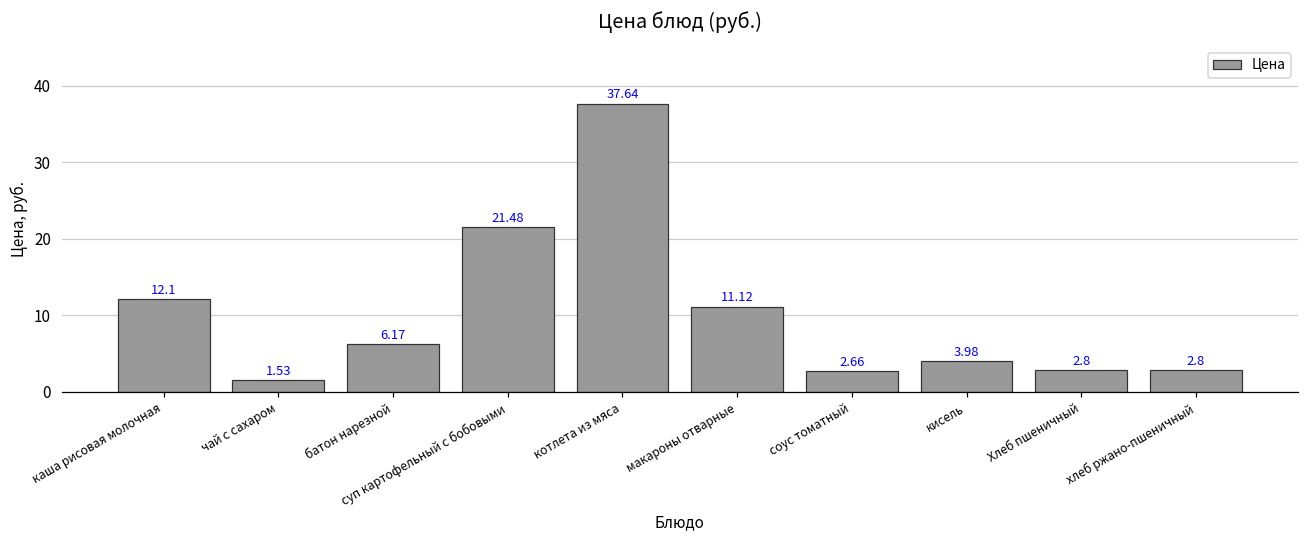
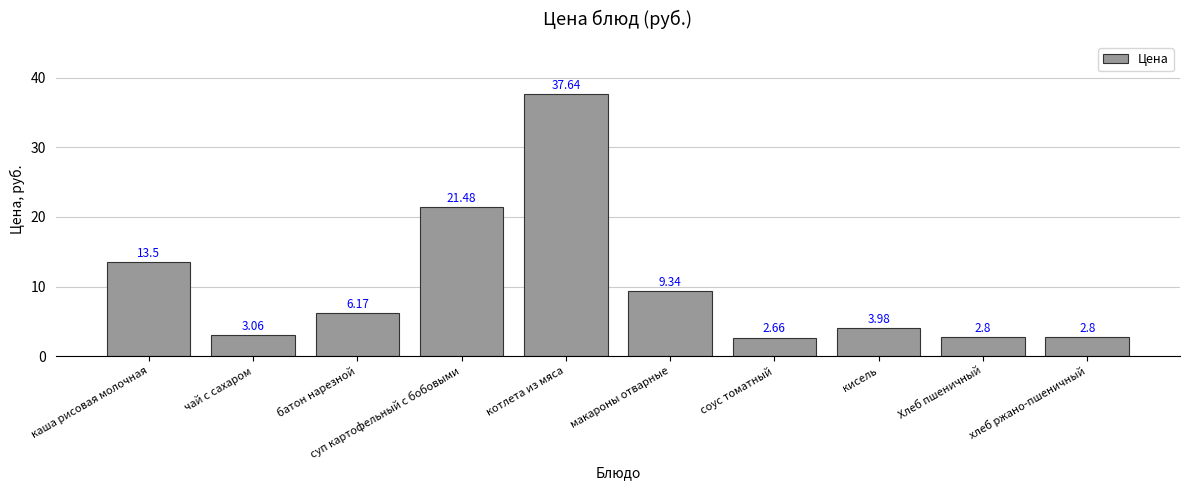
  {
-   "каша рисовая молочная": 12.1,
-   "чай с сахаром": 1.53,
+   "каша рисовая молочная": 13.5,
+   "чай с сахаром": 3.06,
    "батон нарезной": 6.17,
    "суп картофельный с бобовыми": 21.48,
    "котлета из мяса": 37.64,
-   "макароны отварные": 11.12,
+   "макароны отварные": 9.34,
    "соус томатный": 2.66,
    "кисель": 3.98,
    "Хлеб пшеничный": 2.8,
    "хлеб ржано-пшеничный": 2.8
  }
